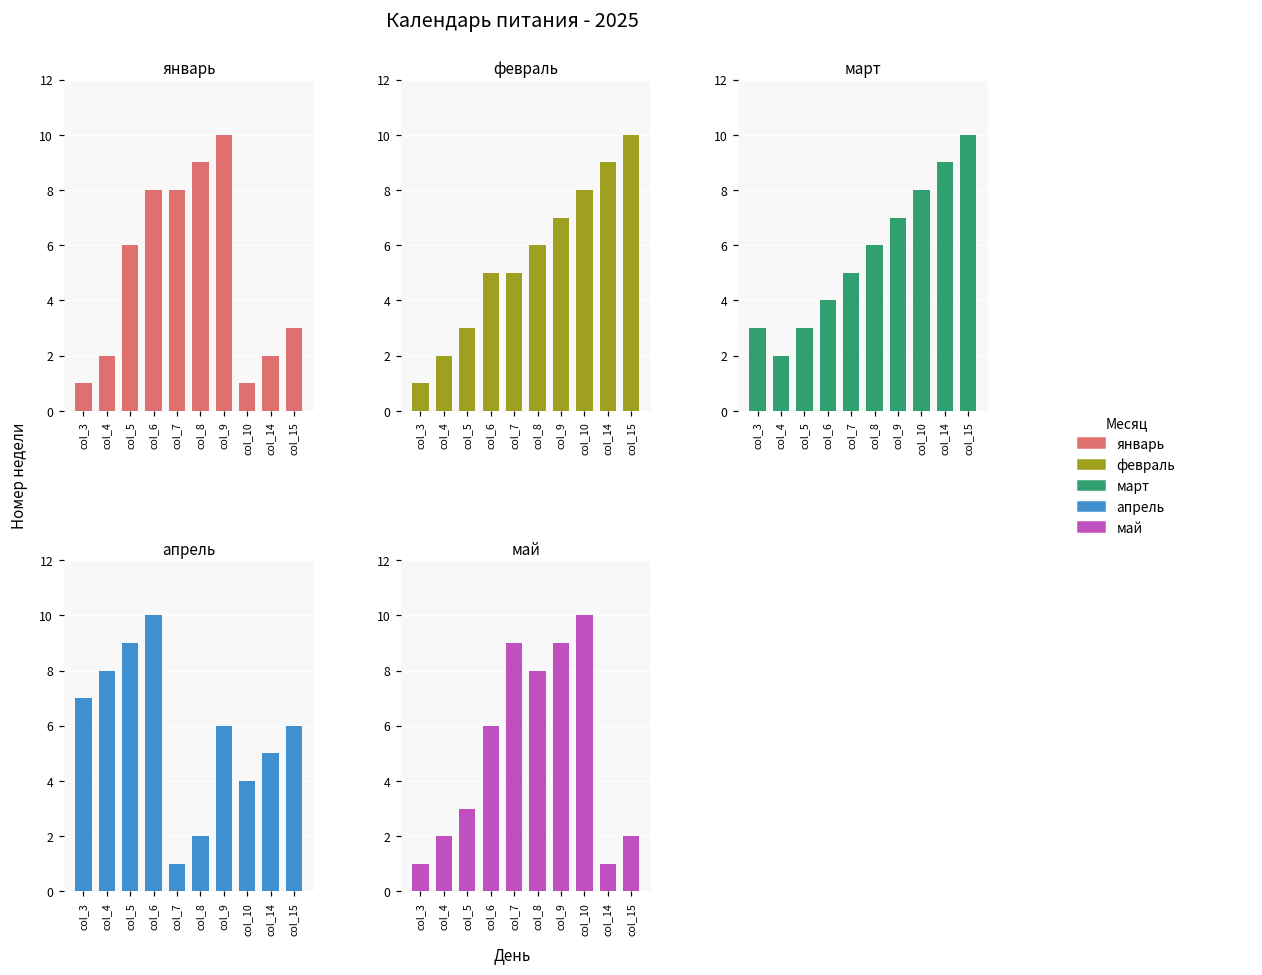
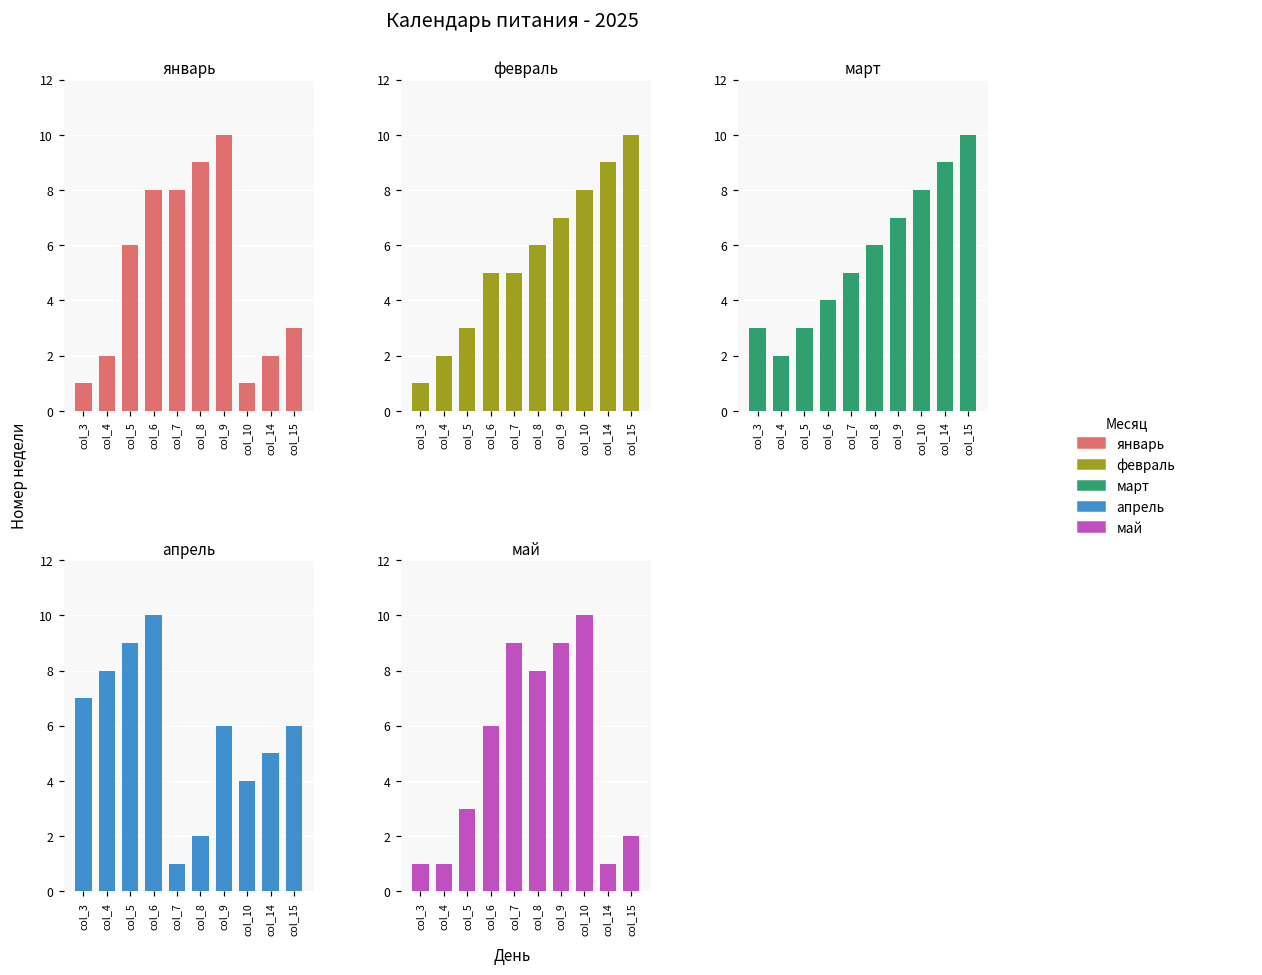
  {
    "январь": {
      "col_3": 1.0,
      "col_4": 2.0,
      "col_5": 6.0,
      "col_6": 8.0,
      "col_7": 8.0,
      "col_8": 9.0,
      "col_9": 10.0,
      "col_10": 1.0,
      "col_14": 2.0,
      "col_15": 3.0
    },
    "февраль": {
      "col_3": 1.0,
      "col_4": 2.0,
      "col_5": 3.0,
      "col_6": 5.0,
      "col_7": 5.0,
      "col_8": 6.0,
      "col_9": 7.0,
      "col_10": 8.0,
      "col_14": 9.0,
      "col_15": 10.0
    },
    "март": {
      "col_3": 3.0,
      "col_4": 2.0,
      "col_5": 3.0,
      "col_6": 4.0,
      "col_7": 5.0,
      "col_8": 6.0,
      "col_9": 7.0,
      "col_10": 8.0,
      "col_14": 9.0,
      "col_15": 10.0
    },
    "апрель": {
      "col_3": 7.0,
      "col_4": 8.0,
      "col_5": 9.0,
      "col_6": 10.0,
      "col_7": 1.0,
      "col_8": 2.0,
      "col_9": 6.0,
      "col_10": 4.0,
      "col_14": 5.0,
      "col_15": 6.0
    },
    "май": {
      "col_3": 1,
-     "col_4": 2,
+     "col_4": 1,
      "col_5": 3,
      "col_6": 6,
      "col_7": 9,
      "col_8": 8,
      "col_9": 9,
      "col_10": 10,
      "col_14": 1,
      "col_15": 2
    }
  }
